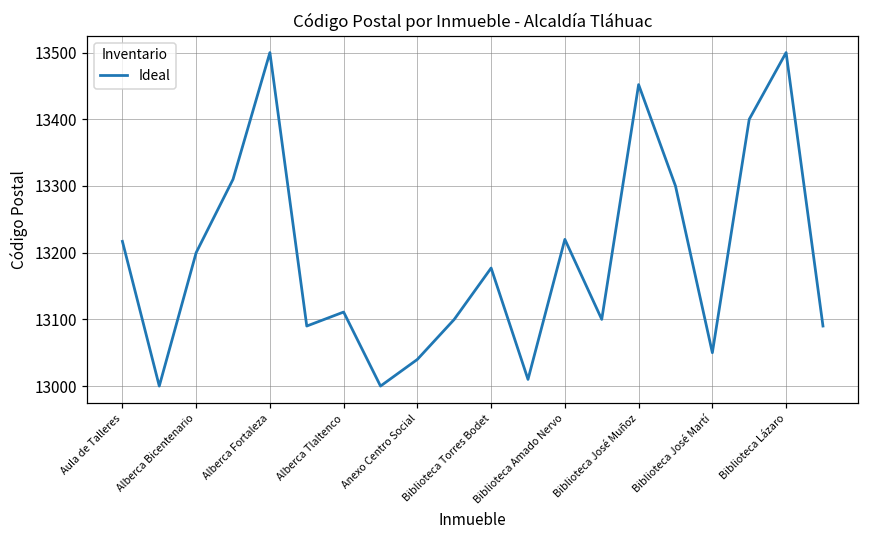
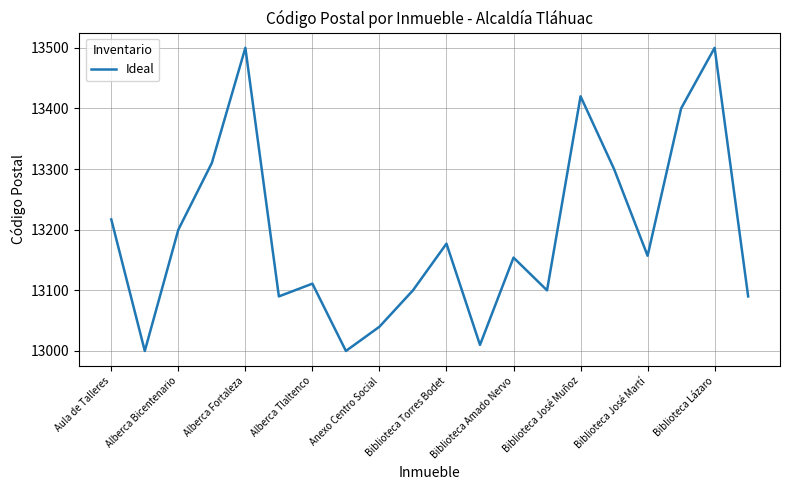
  {
    "Aula de Talleres": 13220,
    "Alberca Bicentenario": 13200,
    "Alberca Fortaleza": 13500,
    "Alberca Tlaltenco": 13110,
    "Anexo Centro Social": 13040,
    "Biblioteca Torres Bodet": 13180,
-   "Biblioteca Amado Nervo": 13220,
-   "Biblioteca José Muñoz": 13450,
-   "Biblioteca José Martí": 13050,
+   "Biblioteca Amado Nervo": 13150,
+   "Biblioteca José Muñoz": 13420,
+   "Biblioteca José Martí": 13160,
    "Biblioteca Lázaro": 13500
  }
